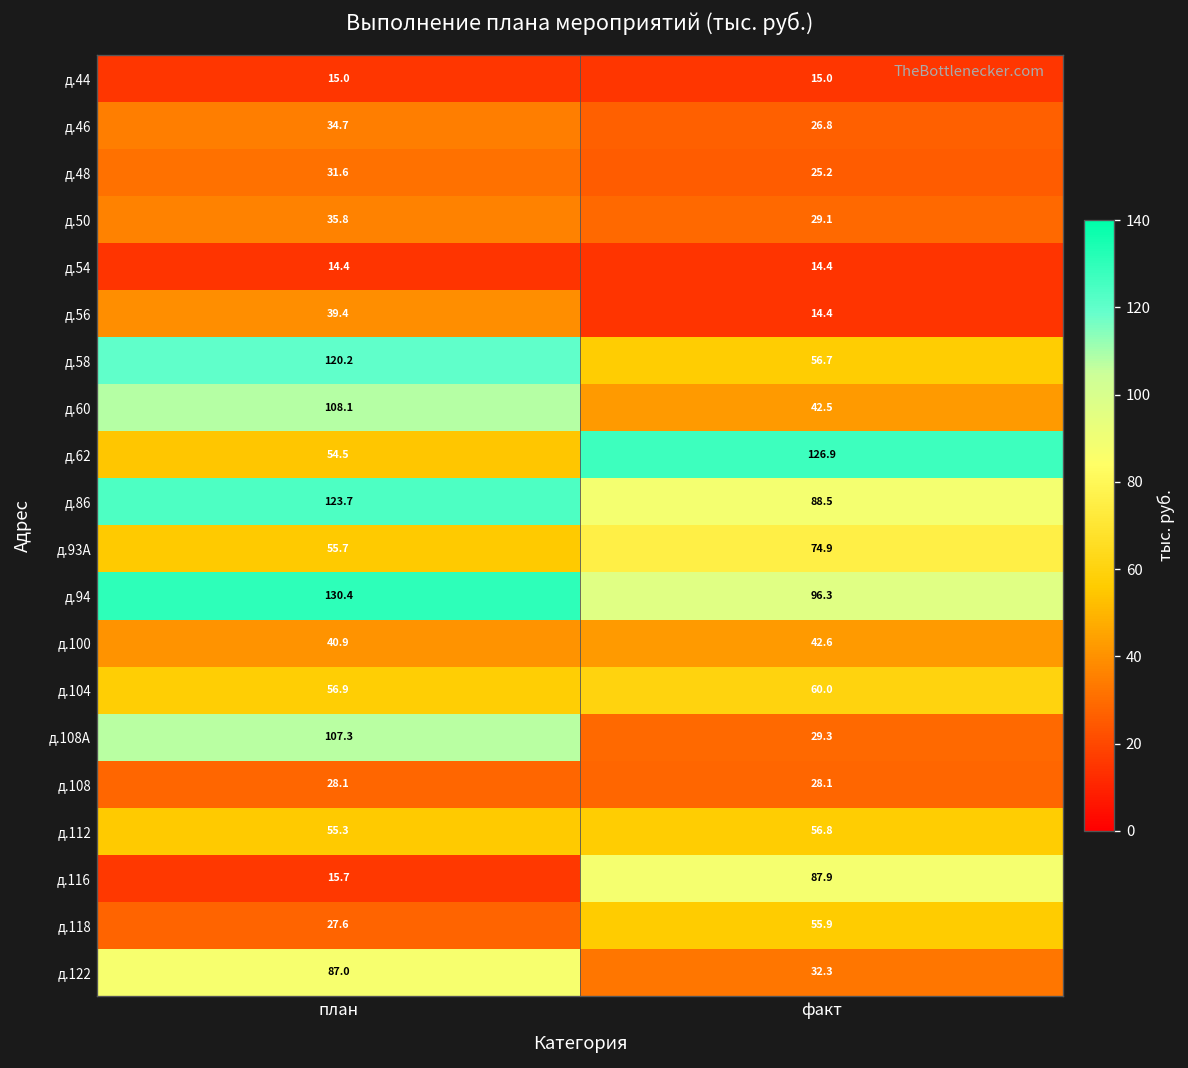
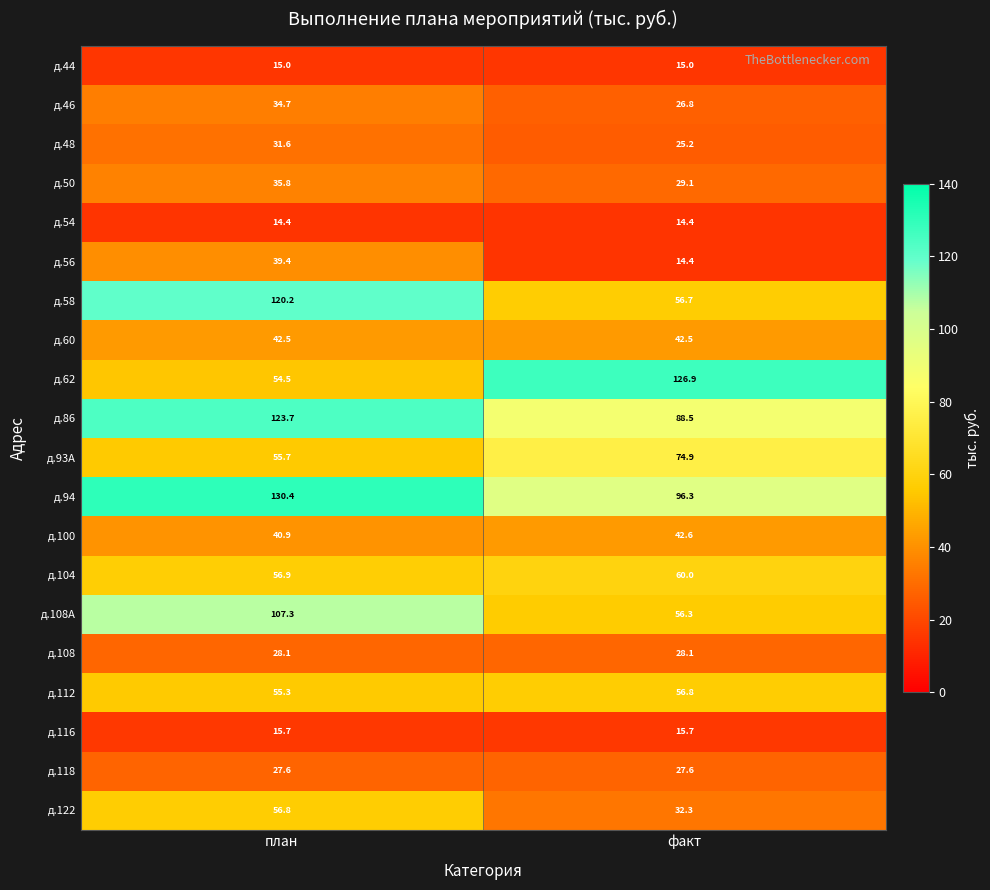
  {
    "д.44": {
      "план": 15.0
    },
    "д.46": {
      "план": 34.7,
      "факт": 26.8
    },
    "д.48": {
      "план": 31.6,
      "факт": 25.2
    },
    "д.50": {
      "план": 35.8,
      "факт": 29.1
    },
    "д.54": {
      "план": 14.4,
      "факт": 14.4
    },
    "д.56": {
      "план": 39.4,
      "факт": 14.4
    },
    "д.58": {
      "план": 120.2,
      "факт": 56.7
    },
    "д.60": {
-     "план": 108.1,
+     "план": 42.5,
      "факт": 42.5
    },
    "д.62": {
      "план": 54.5,
      "факт": 126.9
    },
    "д.86": {
      "план": 123.7,
      "факт": 88.5
    },
    "д.93А": {
      "план": 55.7,
      "факт": 74.9
    },
    "д.94": {
      "план": 130.4,
      "факт": 96.3
    },
    "д.100": {
      "план": 40.9,
      "факт": 42.6
    },
    "д.104": {
      "план": 56.9,
      "факт": 60.0
    },
    "д.108А": {
      "план": 107.3,
-     "факт": 29.3
+     "факт": 56.3
    },
    "д.108": {
      "план": 28.1,
      "факт": 28.1
    },
    "д.112": {
      "план": 55.3,
      "факт": 56.8
    },
    "д.116": {
      "план": 15.7,
-     "факт": 87.9
+     "факт": 15.7
    },
    "д.118": {
      "план": 27.6,
-     "факт": 55.9
+     "факт": 27.6
    },
    "д.122": {
-     "план": 87.0,
+     "план": 56.8,
      "факт": 32.3
    }
  }
